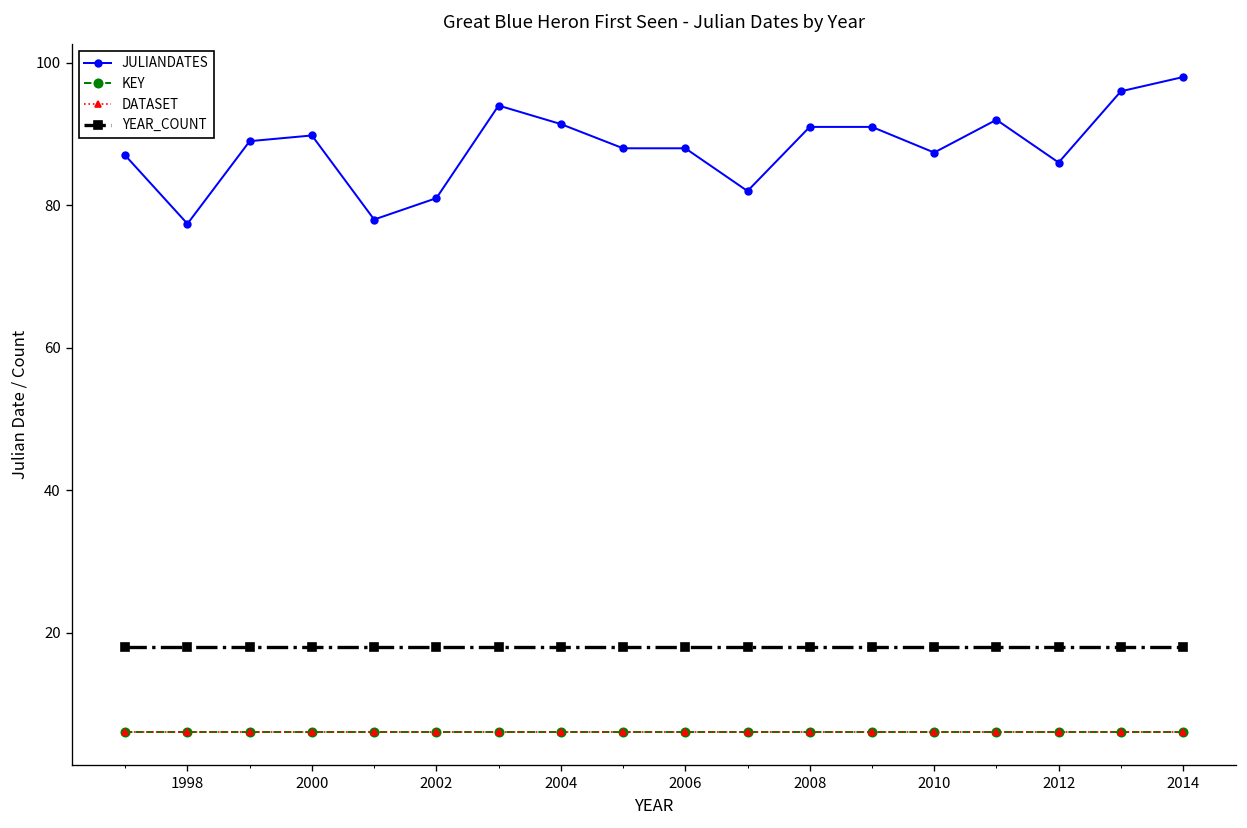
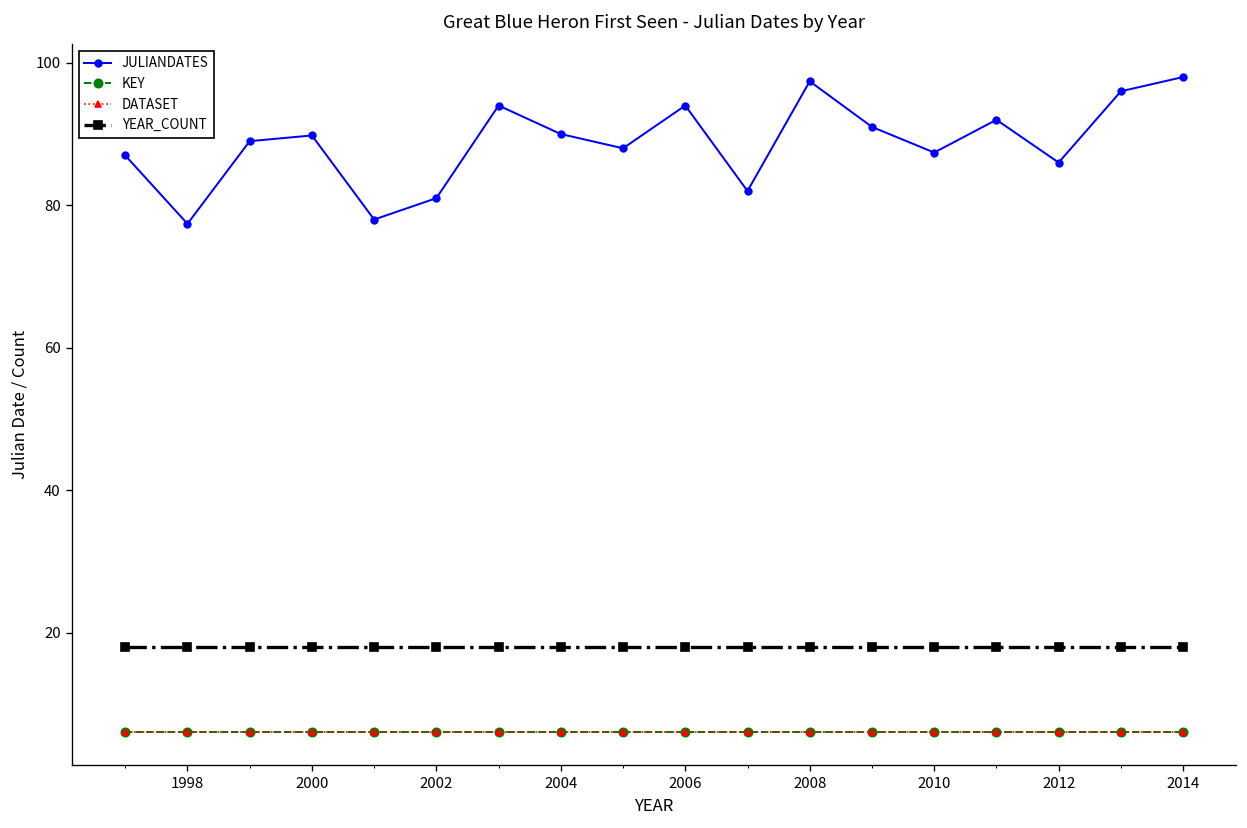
  {
    "JULIANDATES": {
      "1998": 77,
      "2000": 90,
      "2002": 81,
-     "2004": 91,
-     "2006": 88,
-     "2008": 91,
+     "2004": 90,
+     "2006": 94,
+     "2008": 97,
      "2010": 87,
      "2012": 86,
      "2014": 98
    },
    "DATASET": {
      "1998": 6,
      "2000": 6,
      "2002": 6,
      "2004": 6,
      "2006": 6,
      "2008": 6,
      "2010": 6,
      "2012": 6,
      "2014": 6
    },
    "YEAR_COUNT": {
      "1998": 18,
      "2000": 18,
      "2002": 18,
      "2004": 18,
      "2006": 18,
      "2008": 18,
      "2010": 18,
      "2012": 18,
      "2014": 18
    }
  }
